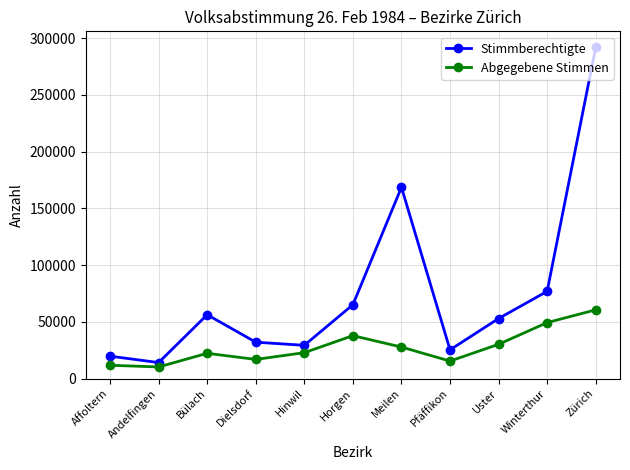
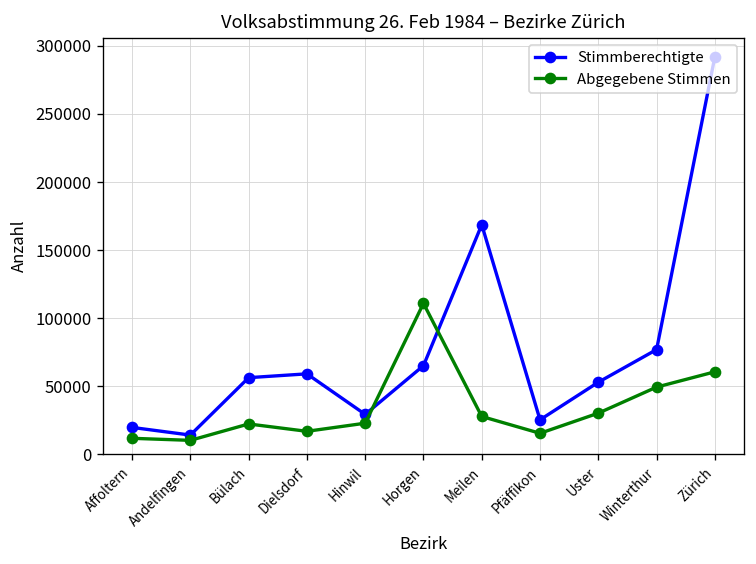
  {
    "Stimmberechtigte": {
      "Affoltern": 20000,
      "Andelfingen": 14000,
      "Bülach": 56000,
-     "Dielsdorf": 32000,
+     "Dielsdorf": 59000,
      "Hinwil": 29000,
      "Horgen": 65000,
      "Meilen": 169000,
      "Pfäffikon": 25000,
      "Uster": 53000,
      "Winterthur": 77000
    },
    "Abgegebene Stimmen": {
      "Affoltern": 12000,
      "Andelfingen": 10000,
      "Bülach": 22000,
      "Dielsdorf": 17000,
      "Hinwil": 23000,
-     "Horgen": 38000,
+     "Horgen": 111000,
      "Meilen": 28000,
      "Pfäffikon": 15000,
      "Uster": 30000,
      "Winterthur": 49000,
      "Zürich": 61000
    }
  }
